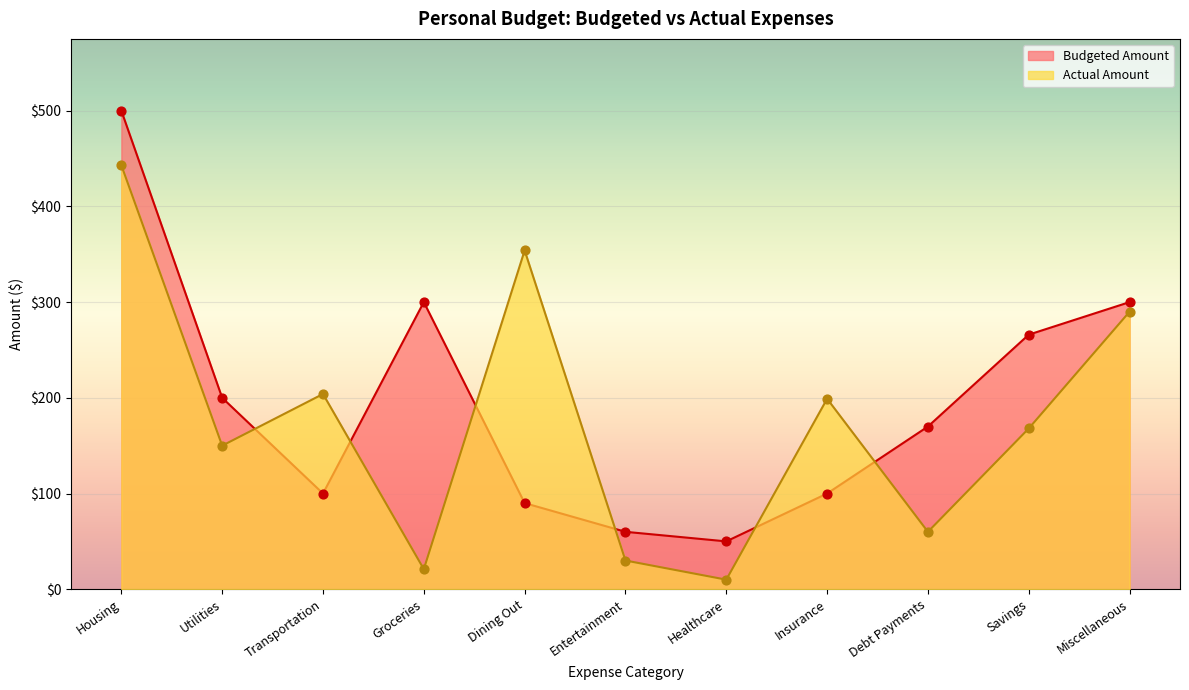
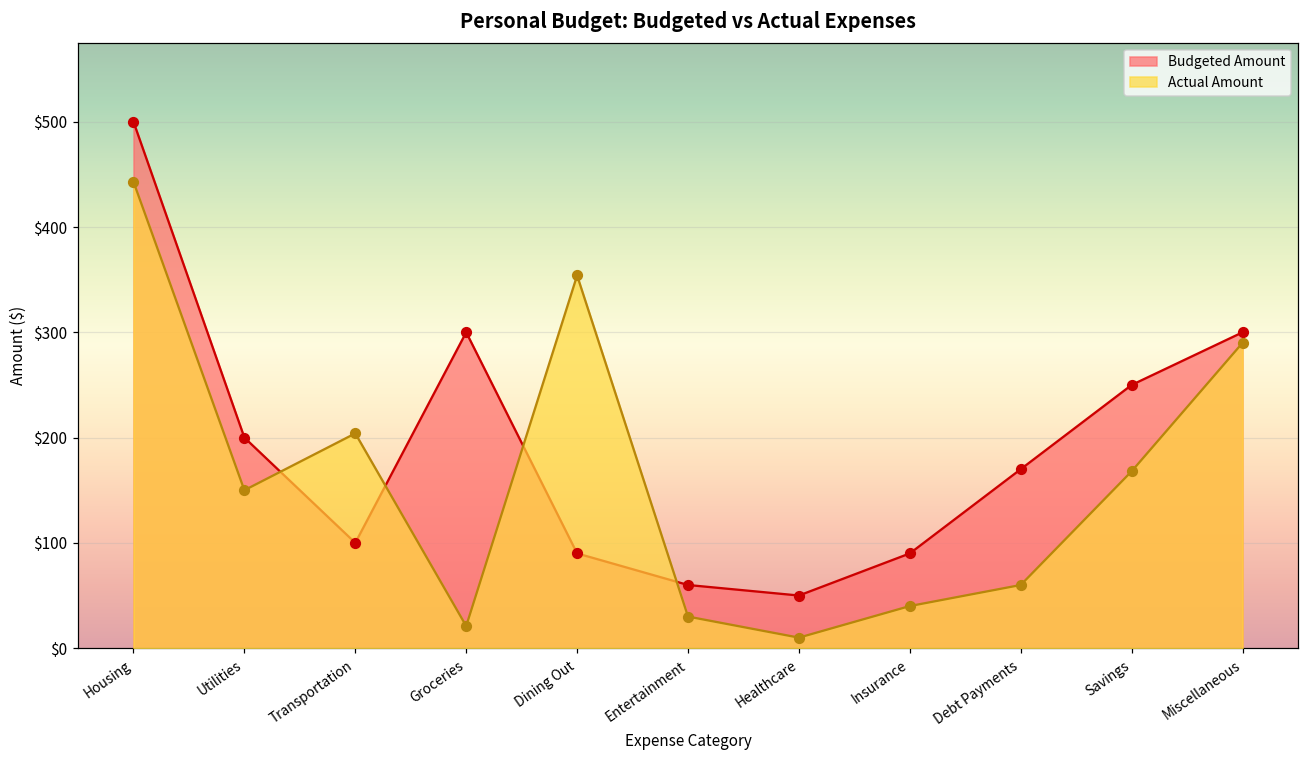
  {
    "Budgeted Amount": {
      "Housing": "$500",
      "Utilities": "$200",
      "Transportation": "$100",
      "Groceries": "$300",
      "Dining Out": "$90",
      "Entertainment": "$60",
      "Healthcare": "$50",
-     "Insurance": "$100",
+     "Insurance": "$90",
      "Debt Payments": "$170",
-     "Savings": "$270",
+     "Savings": "$250",
      "Miscellaneous": "$300"
    },
    "Actual Amount": {
      "Housing": "$440",
      "Utilities": "$150",
      "Transportation": "$200",
      "Groceries": "$20",
      "Dining Out": "$350",
      "Entertainment": "$30",
      "Healthcare": "$10",
-     "Insurance": "$200",
+     "Insurance": "$40",
      "Debt Payments": "$60",
      "Savings": "$170",
      "Miscellaneous": "$290"
    }
  }
